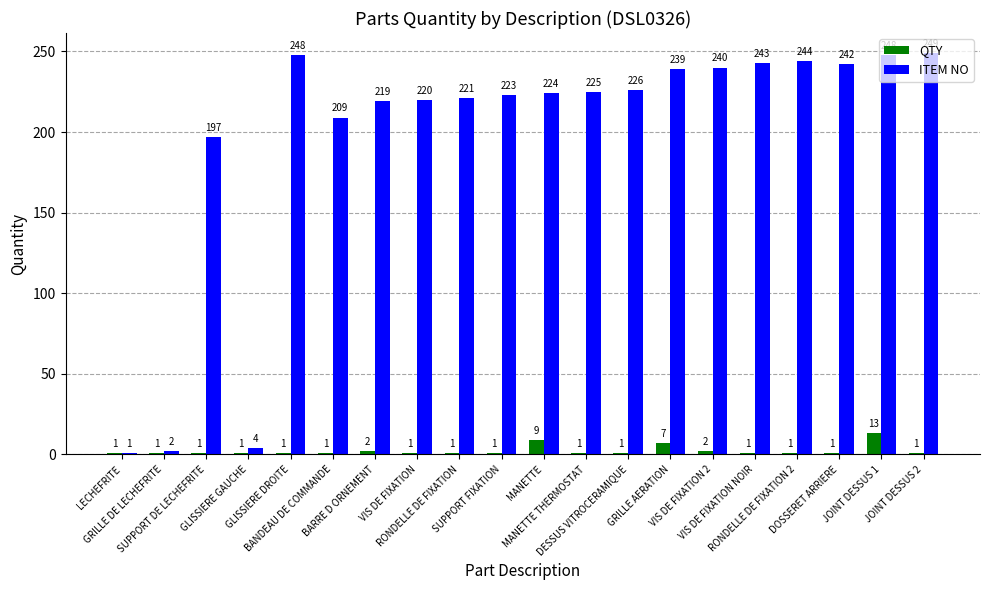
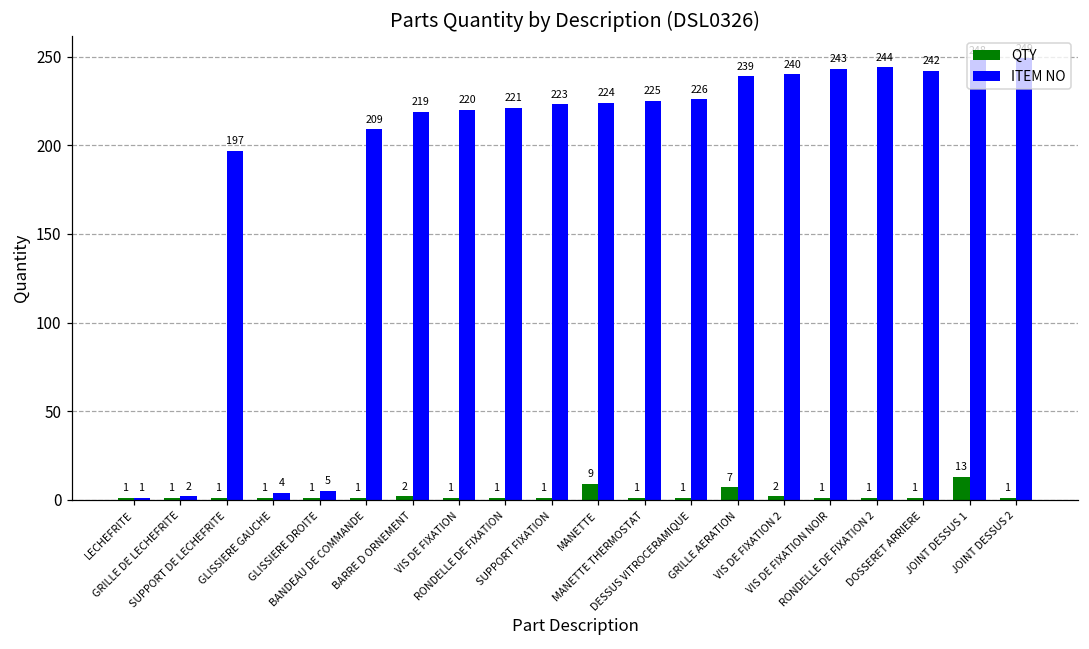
  {
    "QTY": {
      "LECHEFRITE": 1,
      "GRILLE DE LECHEFRITE": 1,
      "SUPPORT DE LECHEFRITE": 1,
      "GLISSIERE GAUCHE": 1,
      "GLISSIERE DROITE": 1,
      "BANDEAU DE COMMANDE": 1,
      "BARRE D ORNEMENT": 2,
      "VIS DE FIXATION": 1,
      "RONDELLE DE FIXATION": 1,
      "SUPPORT FIXATION": 1,
      "MANETTE": 9,
      "MANETTE THERMOSTAT": 1,
      "DESSUS VITROCERAMIQUE": 1,
      "GRILLE AERATION": 7,
      "VIS DE FIXATION 2": 2,
      "VIS DE FIXATION NOIR": 1,
      "RONDELLE DE FIXATION 2": 1,
      "DOSSERET ARRIERE": 1,
      "JOINT DESSUS 1": 13,
      "JOINT DESSUS 2": 1
    },
    "ITEM NO": {
      "LECHEFRITE": 1,
      "GRILLE DE LECHEFRITE": 2,
      "SUPPORT DE LECHEFRITE": 197,
      "GLISSIERE GAUCHE": 4,
-     "GLISSIERE DROITE": 248,
+     "GLISSIERE DROITE": 5,
      "BANDEAU DE COMMANDE": 209,
      "BARRE D ORNEMENT": 219,
      "VIS DE FIXATION": 220,
      "RONDELLE DE FIXATION": 221,
      "SUPPORT FIXATION": 223,
      "MANETTE": 224,
      "MANETTE THERMOSTAT": 225,
      "DESSUS VITROCERAMIQUE": 226,
      "GRILLE AERATION": 239,
      "VIS DE FIXATION 2": 240,
      "VIS DE FIXATION NOIR": 243,
      "RONDELLE DE FIXATION 2": 244,
      "DOSSERET ARRIERE": 242
    }
  }
